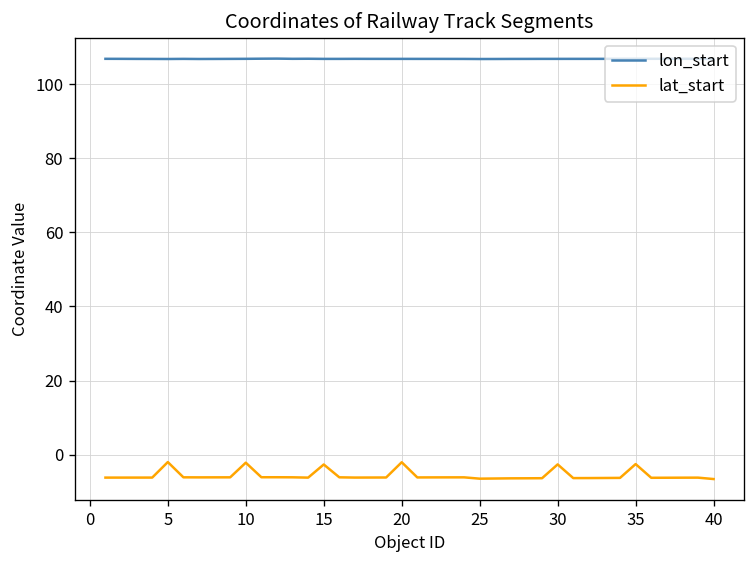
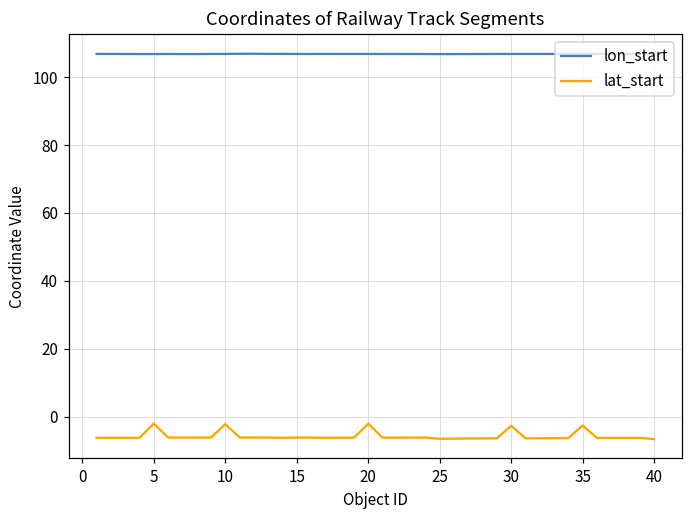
  {
    "lon_start": {
      "5": 107,
      "10": 107,
      "15": 107,
      "20": 107,
      "25": 107,
      "30": 107
    },
    "lat_start": {
      "5": -2,
      "10": -2,
-     "15": -3,
+     "15": -6,
      "20": -2,
      "25": -6,
      "30": -3,
      "35": -3,
      "40": -7
    }
  }
